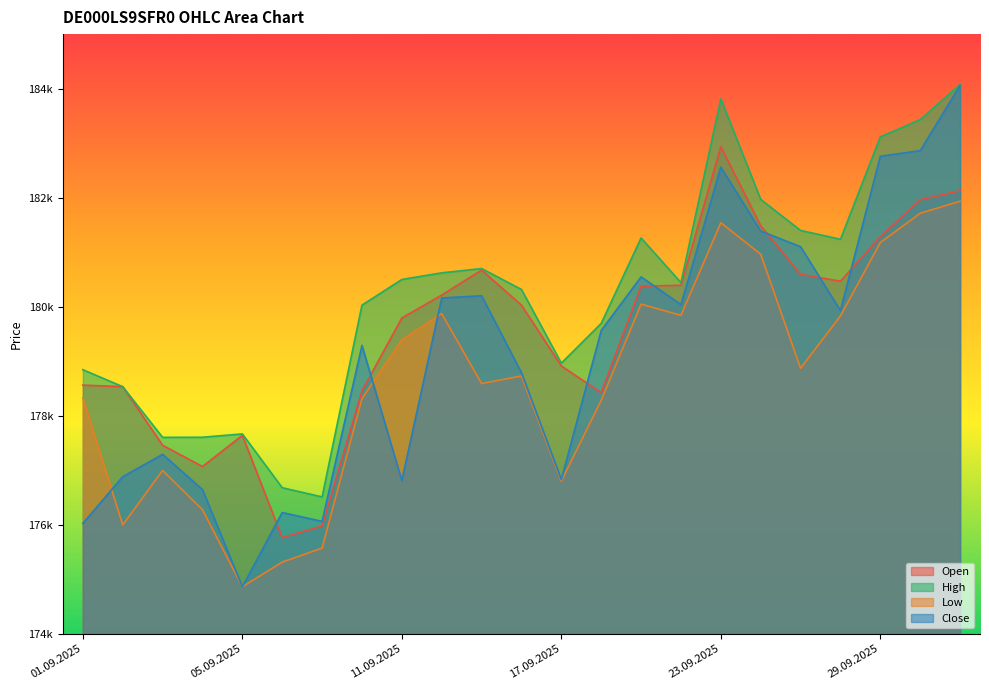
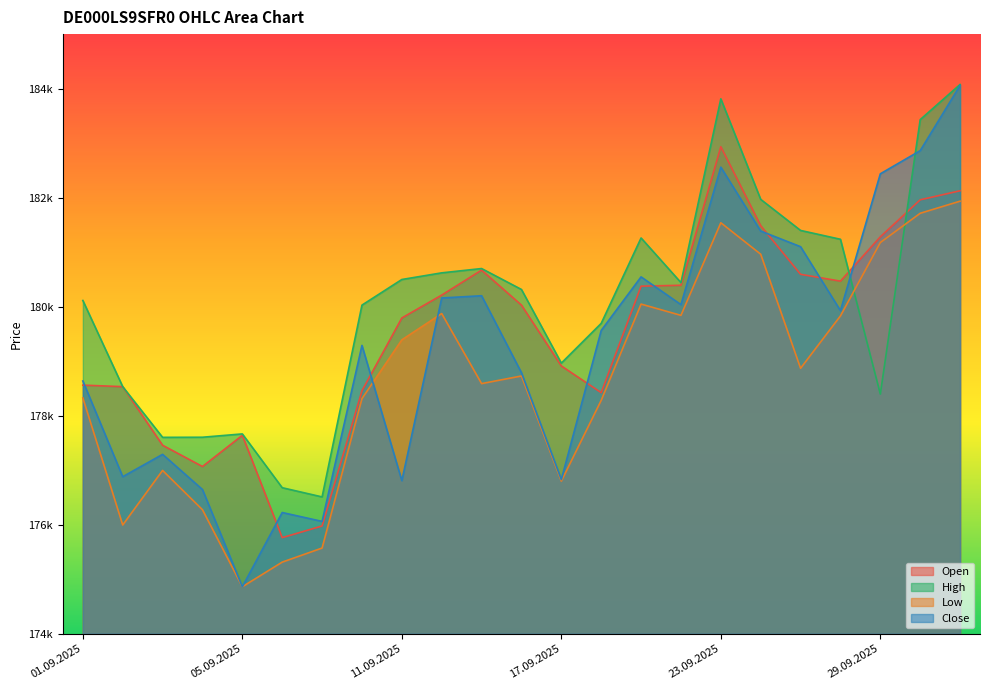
  {
    "High": {
-     "01.09.2025": 178800,
+     "01.09.2025": 180100,
      "11.09.2025": 180500,
      "17.09.2025": 179000,
      "23.09.2025": 183800,
-     "29.09.2025": 183100
+     "29.09.2025": 178400
    },
    "Close": {
-     "01.09.2025": 176000,
+     "01.09.2025": 178600,
      "11.09.2025": 176800,
      "23.09.2025": 182600,
-     "29.09.2025": 182800
+     "29.09.2025": 182400
    }
  }
